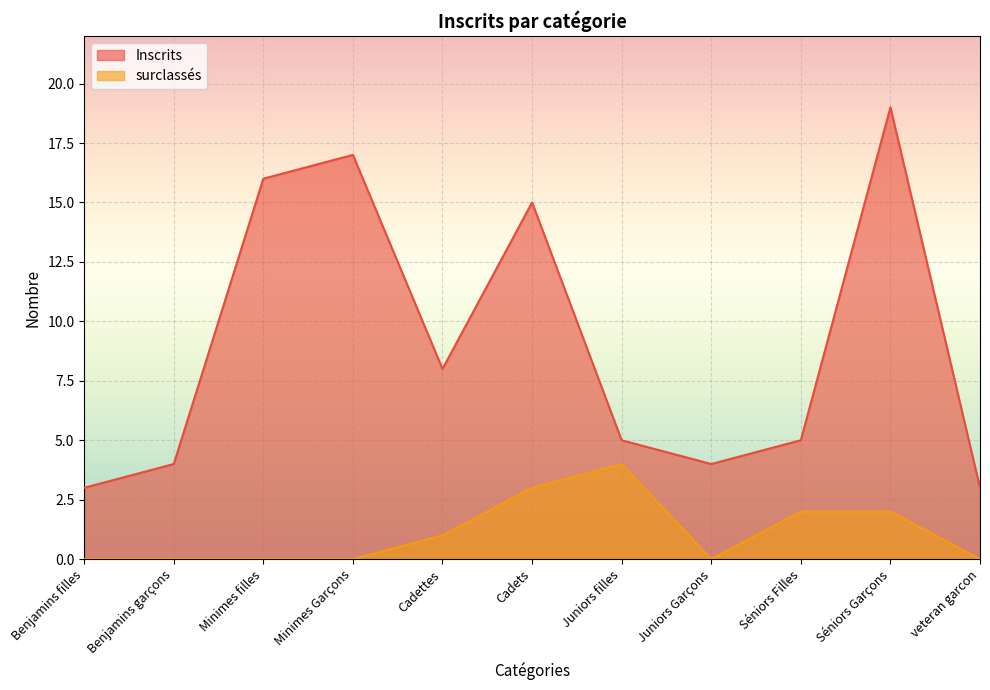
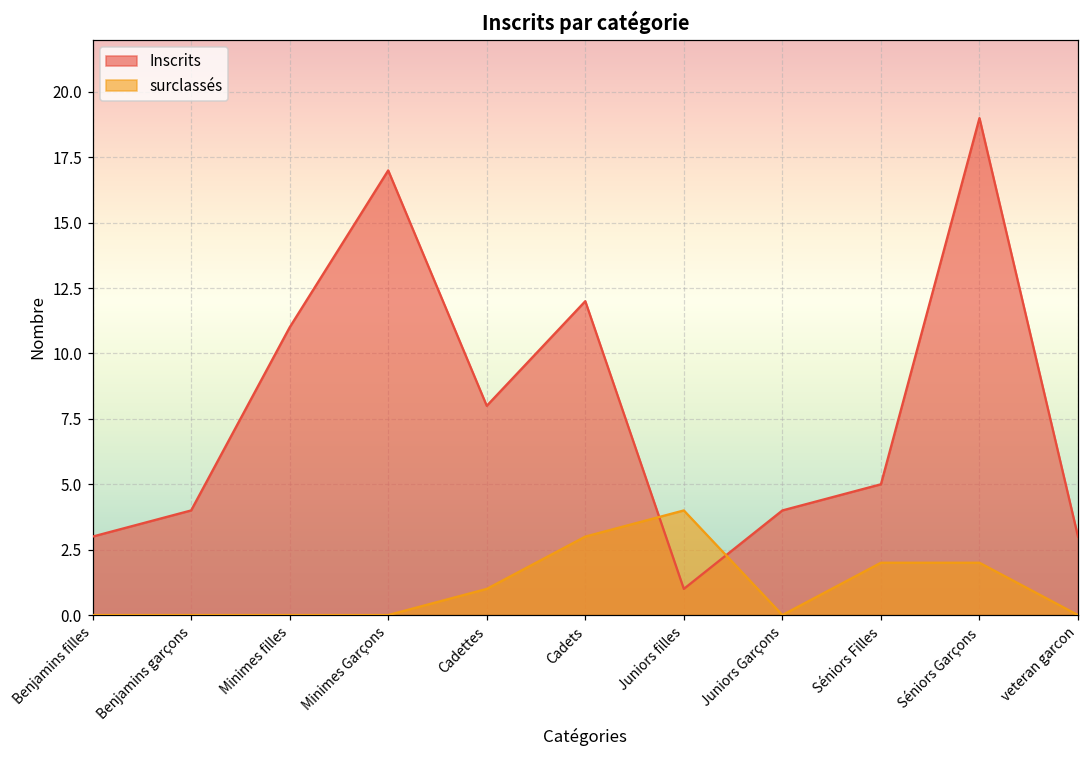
  {
    "Inscrits": {
      "Benjamins filles": 3,
      "Benjamins garçons": 4,
-     "Minimes filles": 16,
+     "Minimes filles": 11,
      "Minimes Garçons": 17,
      "Cadettes": 8,
-     "Cadets": 15,
-     "Juniors filles": 5,
+     "Cadets": 12,
+     "Juniors filles": 1,
      "Juniors Garçons": 4,
      "Séniors Filles": 5,
      "Séniors Garçons": 19,
      "veteran garcon": 3
    },
    "surclassés": {
      "Benjamins filles": 0,
      "Benjamins garçons": 0,
      "Minimes filles": 0,
      "Minimes Garçons": 0,
      "Cadettes": 1,
      "Cadets": 3,
      "Juniors filles": 4,
      "Juniors Garçons": 0,
      "Séniors Filles": 2,
      "Séniors Garçons": 2,
      "veteran garcon": 0
    }
  }
